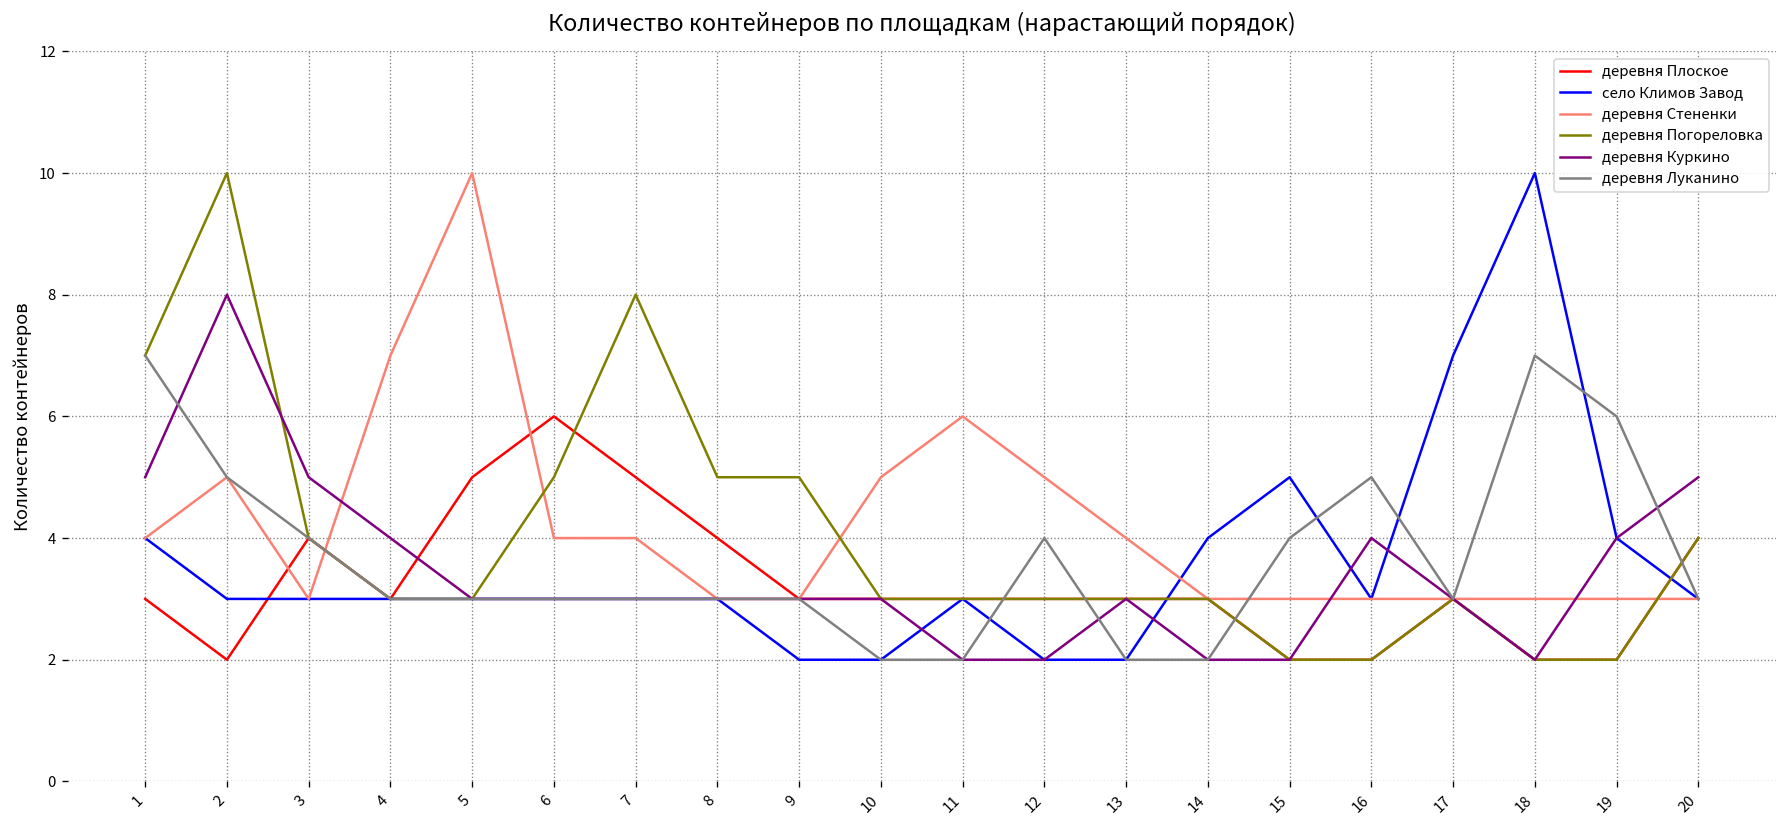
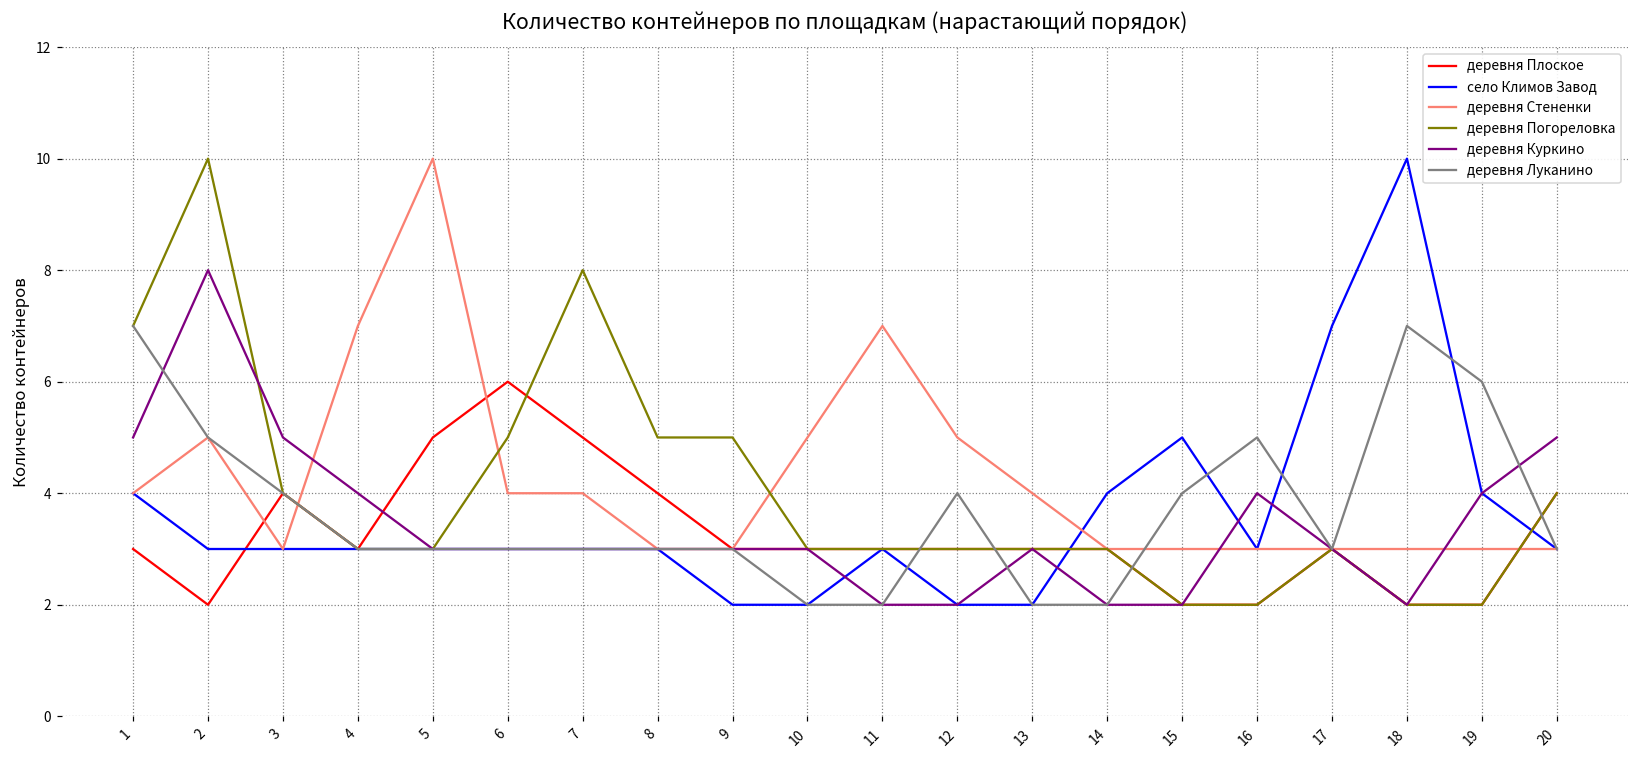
  {
    "деревня Плоское": {
      "1": 3,
      "2": 2,
      "5": 5,
      "6": 6,
      "7": 5,
      "8": 4
    },
    "село Климов Завод": {
      "2": 3,
      "9": 2,
      "14": 4,
      "15": 5,
      "17": 7,
      "18": 10
    },
    "деревня Стененки": {
      "4": 7,
      "5": 10,
      "6": 4,
      "7": 4,
      "10": 5,
-     "11": 6,
+     "11": 7,
      "12": 5,
      "13": 4,
      "15": 3,
      "18": 3,
      "19": 3
    },
    "деревня Погореловка": {
      "2": 10,
      "6": 5,
      "7": 8,
      "8": 5,
      "9": 5
    },
    "деревня Куркино": {
      "1": 5,
      "2": 8,
      "3": 5,
      "4": 4,
      "16": 4,
      "20": 5
    },
    "деревня Луканино": {
      "12": 4,
      "15": 4,
      "16": 5,
      "18": 7,
      "19": 6
    }
  }
